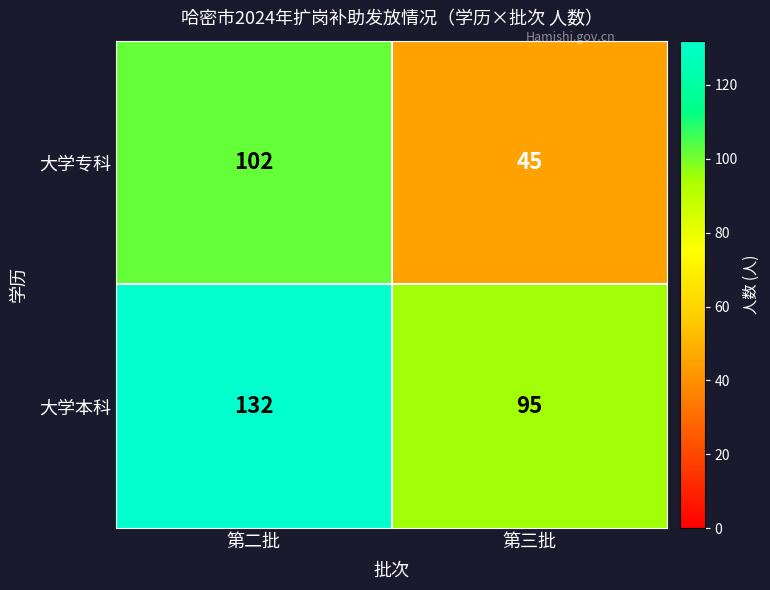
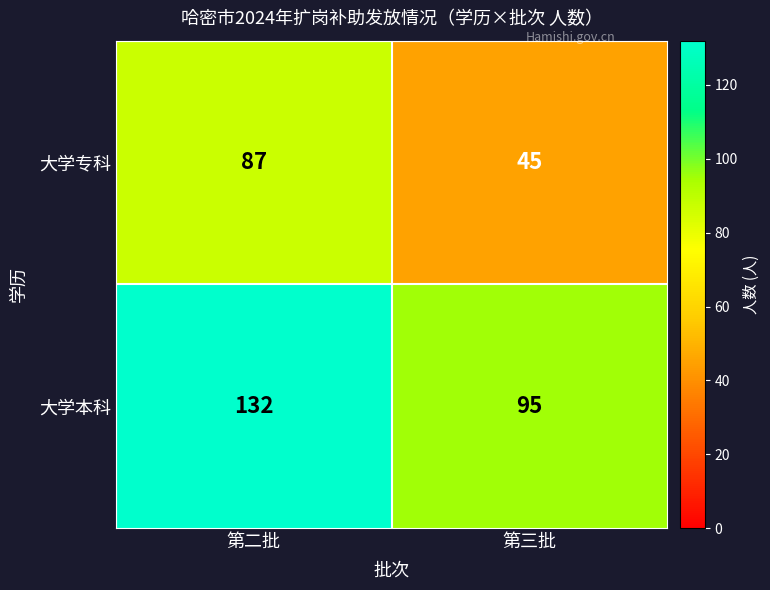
  {
    "大学专科": {
-     "第二批": 102,
+     "第二批": 87,
      "第三批": 45
    },
    "大学本科": {
      "第二批": 132,
      "第三批": 95
    }
  }
